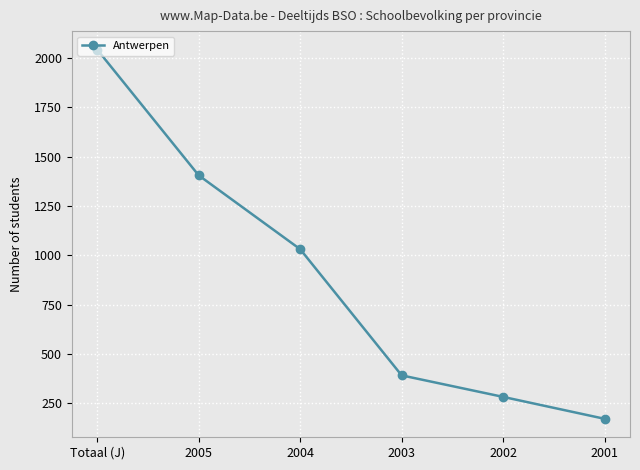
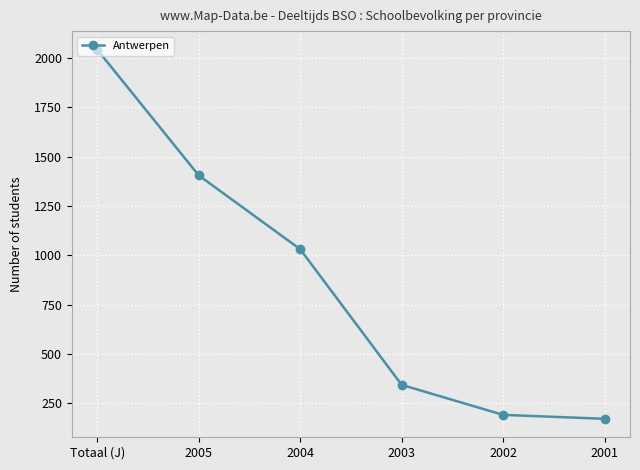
  {
    "2005": 1410,
    "2004": 1030,
-   "2003": 390,
-   "2002": 280,
+   "2003": 340,
+   "2002": 190,
    "2001": 170
  }
